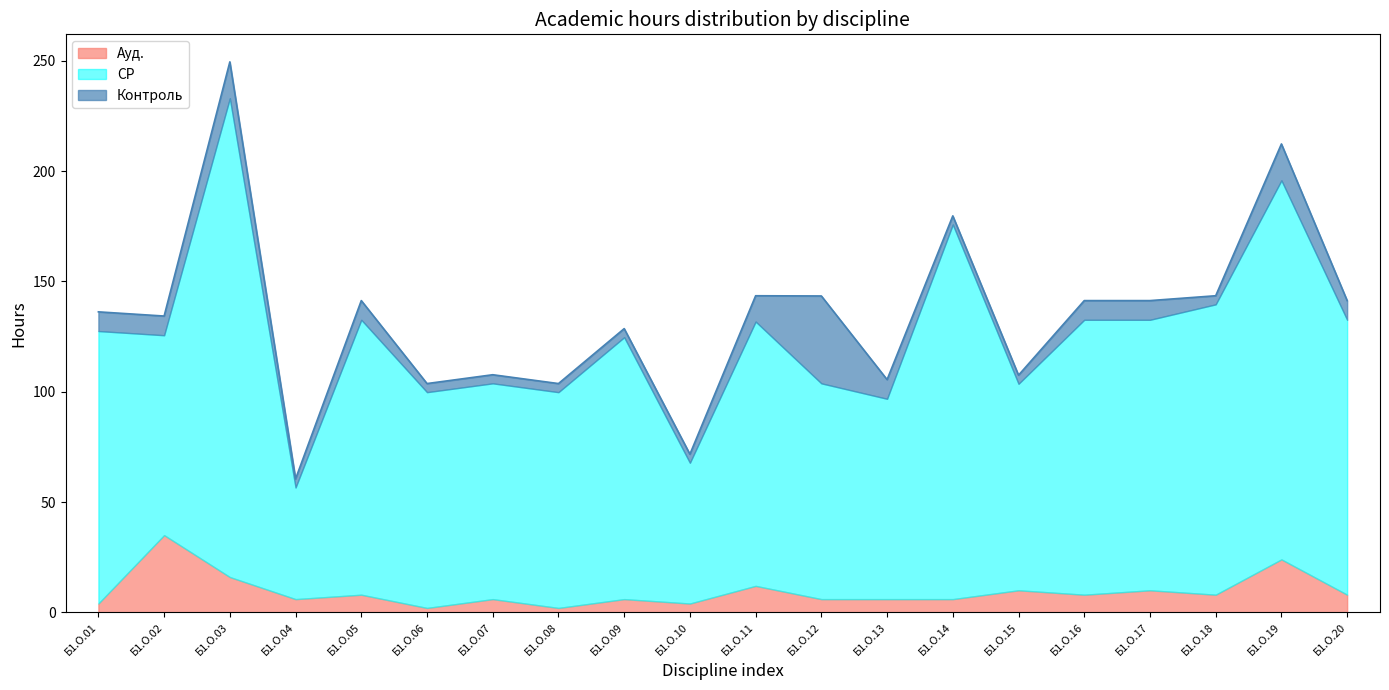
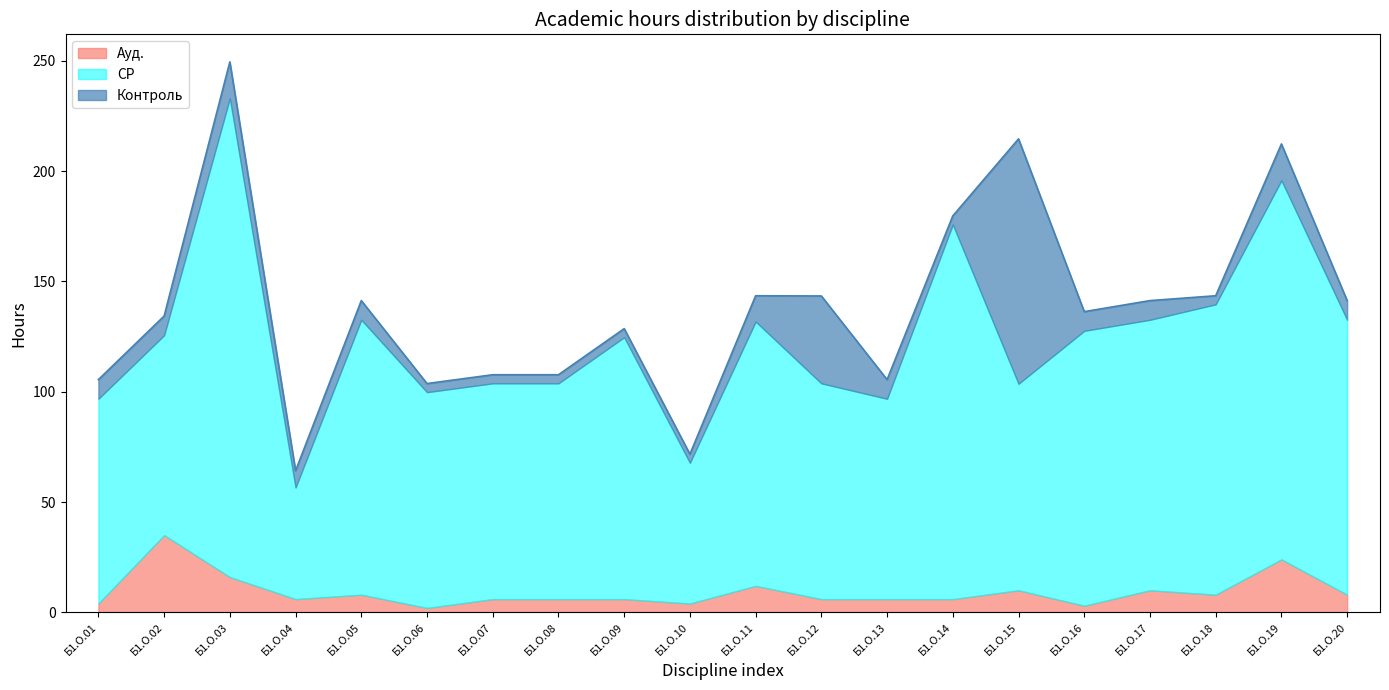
  {
    "Ауд.": {
      "Б1.О.01": 4,
      "Б1.О.02": 35,
      "Б1.О.03": 16,
      "Б1.О.04": 6,
      "Б1.О.05": 8,
      "Б1.О.06": 2,
      "Б1.О.07": 6,
-     "Б1.О.08": 2,
+     "Б1.О.08": 6,
      "Б1.О.09": 6,
      "Б1.О.10": 4,
      "Б1.О.11": 12,
      "Б1.О.12": 6,
      "Б1.О.13": 6,
      "Б1.О.14": 6,
      "Б1.О.15": 10,
-     "Б1.О.16": 8,
+     "Б1.О.16": 3,
      "Б1.О.17": 10,
      "Б1.О.18": 8,
      "Б1.О.19": 24,
      "Б1.О.20": 8
    },
    "СР": {
-     "Б1.О.01": 124,
+     "Б1.О.01": 93,
      "Б1.О.02": 91,
      "Б1.О.03": 217,
      "Б1.О.04": 51,
      "Б1.О.05": 125,
      "Б1.О.06": 98,
      "Б1.О.07": 98,
      "Б1.О.08": 98,
      "Б1.О.09": 119,
      "Б1.О.10": 64,
      "Б1.О.11": 120,
      "Б1.О.12": 98,
      "Б1.О.13": 91,
      "Б1.О.14": 170,
      "Б1.О.15": 94,
      "Б1.О.16": 125,
      "Б1.О.17": 123,
      "Б1.О.18": 132,
      "Б1.О.19": 172,
      "Б1.О.20": 125
    },
    "Контроль": {
      "Б1.О.01": 9,
      "Б1.О.02": 9,
      "Б1.О.03": 17,
-     "Б1.О.04": 4,
+     "Б1.О.04": 8,
      "Б1.О.05": 9,
      "Б1.О.06": 4,
      "Б1.О.07": 4,
      "Б1.О.08": 4,
      "Б1.О.09": 4,
      "Б1.О.10": 4,
      "Б1.О.11": 12,
      "Б1.О.12": 40,
      "Б1.О.13": 9,
      "Б1.О.14": 4,
-     "Б1.О.15": 4,
+     "Б1.О.15": 111,
      "Б1.О.16": 9,
      "Б1.О.17": 9,
      "Б1.О.18": 4,
      "Б1.О.19": 17,
      "Б1.О.20": 9
    }
  }
